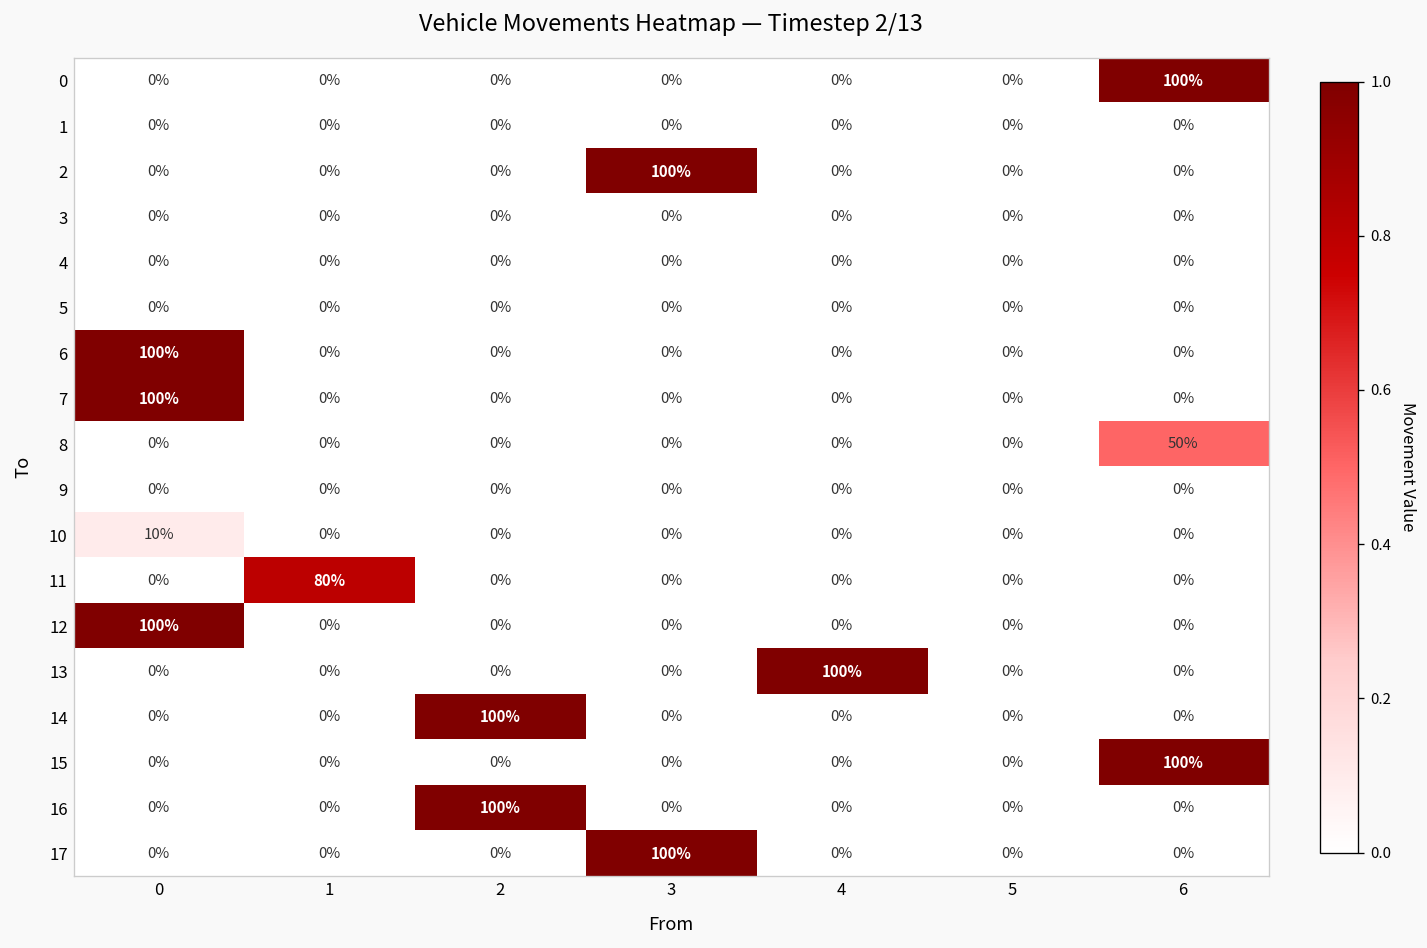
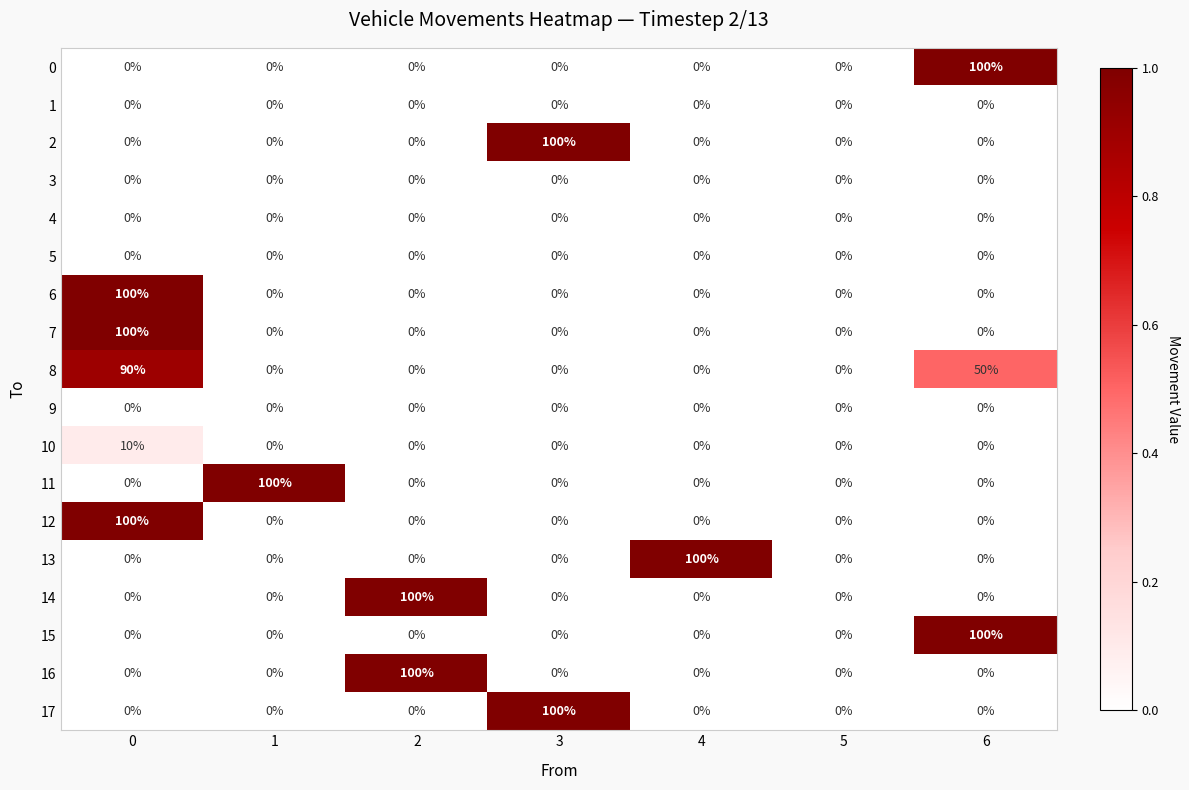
  {
    "0": {
      "0": "0%",
      "1": "0%",
      "2": "0%",
      "3": "0%",
      "4": "0%",
      "5": "0%",
      "6": "100%"
    },
    "1": {
      "0": "0%",
      "1": "0%",
      "2": "0%",
      "3": "0%",
      "4": "0%",
      "5": "0%",
      "6": "0%"
    },
    "2": {
      "0": "0%",
      "1": "0%",
      "2": "0%",
      "3": "100%",
      "4": "0%",
      "5": "0%",
      "6": "0%"
    },
    "3": {
      "0": "0%",
      "1": "0%",
      "2": "0%",
      "3": "0%",
      "4": "0%",
      "5": "0%",
      "6": "0%"
    },
    "4": {
      "0": "0%",
      "1": "0%",
      "2": "0%",
      "3": "0%",
      "4": "0%",
      "5": "0%",
      "6": "0%"
    },
    "5": {
      "0": "0%",
      "1": "0%",
      "2": "0%",
      "3": "0%",
      "4": "0%",
      "5": "0%",
      "6": "0%"
    },
    "6": {
      "0": "100%",
      "1": "0%",
      "2": "0%",
      "3": "0%",
      "4": "0%",
      "5": "0%",
      "6": "0%"
    },
    "7": {
      "0": "100%",
      "1": "0%",
      "2": "0%",
      "3": "0%",
      "4": "0%",
      "5": "0%",
      "6": "0%"
    },
    "8": {
-     "0": "0%",
+     "0": "90%",
      "1": "0%",
      "2": "0%",
      "3": "0%",
      "4": "0%",
      "5": "0%",
      "6": "50%"
    },
    "9": {
      "0": "0%",
      "1": "0%",
      "2": "0%",
      "3": "0%",
      "4": "0%",
      "5": "0%",
      "6": "0%"
    },
    "10": {
      "0": "10%",
      "1": "0%",
      "2": "0%",
      "3": "0%",
      "4": "0%",
      "5": "0%",
      "6": "0%"
    },
    "11": {
      "0": "0%",
-     "1": "80%",
+     "1": "100%",
      "2": "0%",
      "3": "0%",
      "4": "0%",
      "5": "0%",
      "6": "0%"
    },
    "12": {
      "0": "100%",
      "1": "0%",
      "2": "0%",
      "3": "0%",
      "4": "0%",
      "5": "0%",
      "6": "0%"
    },
    "13": {
      "0": "0%",
      "1": "0%",
      "2": "0%",
      "3": "0%",
      "4": "100%",
      "5": "0%",
      "6": "0%"
    },
    "14": {
      "0": "0%",
      "1": "0%",
      "2": "100%",
      "3": "0%",
      "4": "0%",
      "5": "0%",
      "6": "0%"
    },
    "15": {
      "0": "0%",
      "1": "0%",
      "2": "0%",
      "3": "0%",
      "4": "0%",
      "5": "0%",
      "6": "100%"
    },
    "16": {
      "0": "0%",
      "1": "0%",
      "2": "100%",
      "3": "0%",
      "4": "0%",
      "5": "0%",
      "6": "0%"
    },
    "17": {
      "0": "0%",
      "1": "0%",
      "2": "0%",
      "3": "100%",
      "4": "0%",
      "5": "0%",
      "6": "0%"
    }
  }
